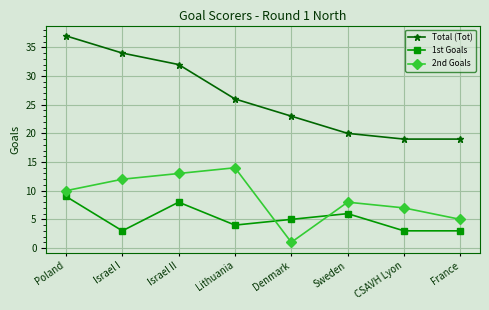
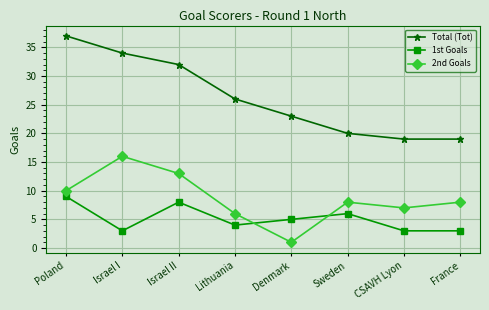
  {
    "2nd Goals": {
      "Poland": 10,
-     "Israel I": 12,
+     "Israel I": 16,
      "Israel II": 13,
-     "Lithuania": 14,
+     "Lithuania": 6,
      "Denmark": 1,
      "Sweden": 8,
      "CSAVH Lyon": 7,
-     "France": 5
+     "France": 8
    }
  }
